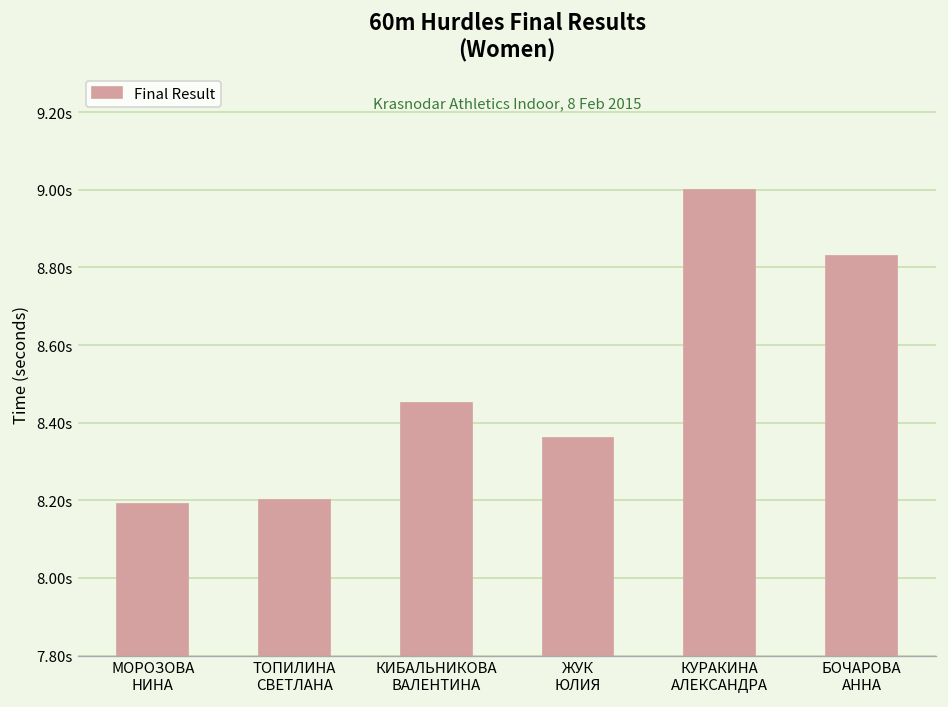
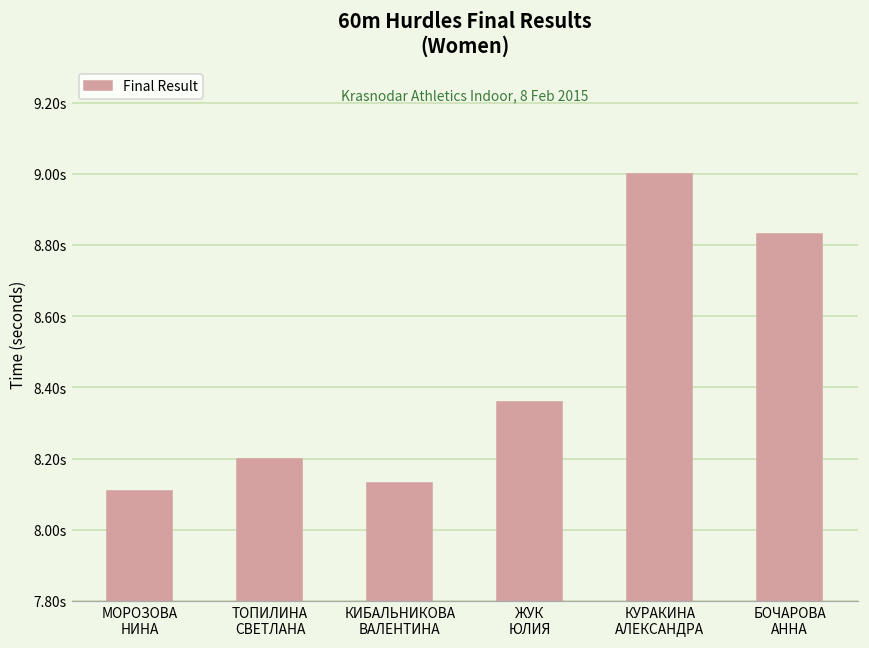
  {
-   "МОРОЗОВА НИНА": "8.19s",
+   "МОРОЗОВА НИНА": "8.11s",
    "ТОПИЛИНА СВЕТЛАНА": "8.20s",
-   "КИБАЛЬНИКОВА ВАЛЕНТИНА": "8.45s",
+   "КИБАЛЬНИКОВА ВАЛЕНТИНА": "8.13s",
    "ЖУК ЮЛИЯ": "8.36s",
    "КУРАКИНА АЛЕКСАНДРА": "9.00s",
    "БОЧАРОВА АННА": "8.83s"
  }
